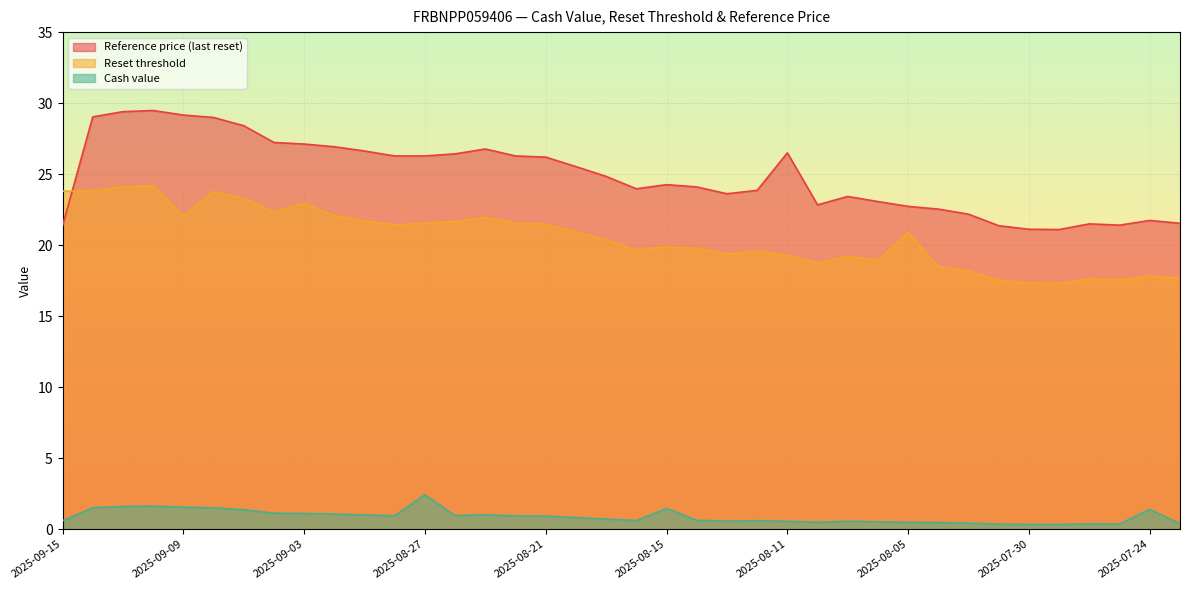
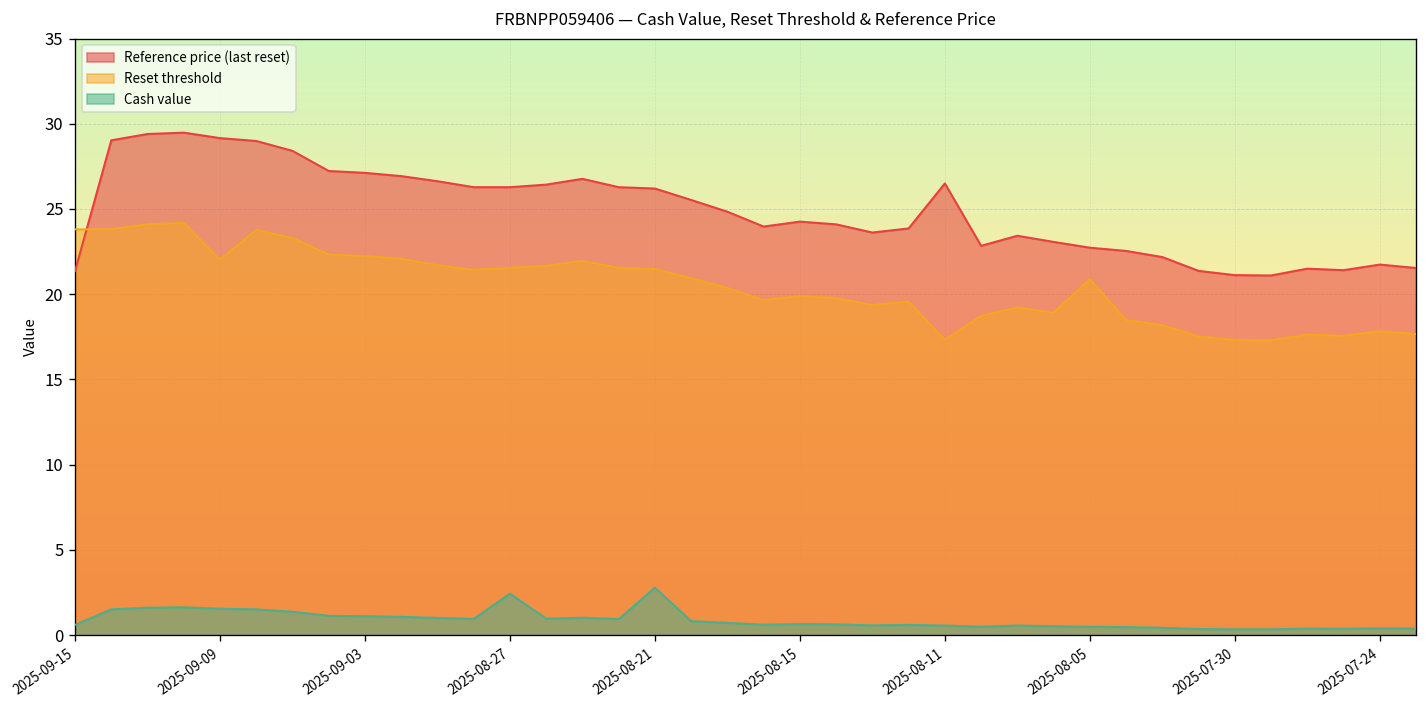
  {
    "Reference price (last reset)": {
      "2025-09-15": 21.4,
      "2025-09-09": 29.2,
      "2025-09-03": 27.1,
      "2025-08-27": 26.3,
      "2025-08-21": 26.2,
      "2025-08-15": 24.3,
      "2025-08-11": 26.5,
      "2025-08-05": 22.7,
      "2025-07-30": 21.1,
      "2025-07-24": 21.7
    },
    "Reset threshold": {
      "2025-09-15": 23.8,
      "2025-09-09": 22.0,
-     "2025-09-03": 22.9,
+     "2025-09-03": 22.2,
      "2025-08-27": 21.6,
      "2025-08-21": 21.5,
      "2025-08-15": 19.9,
-     "2025-08-11": 19.3,
+     "2025-08-11": 17.3,
      "2025-08-05": 20.9,
      "2025-07-30": 17.3,
      "2025-07-24": 17.8
    },
    "Cash value": {
      "2025-09-15": 0.6,
      "2025-09-09": 1.6,
      "2025-09-03": 1.1,
      "2025-08-27": 2.4,
-     "2025-08-21": 0.9,
-     "2025-08-15": 1.5,
+     "2025-08-21": 2.8,
+     "2025-08-15": 0.7,
      "2025-08-11": 0.6,
      "2025-08-05": 0.5,
      "2025-07-30": 0.3,
-     "2025-07-24": 1.4
+     "2025-07-24": 0.4
    }
  }
